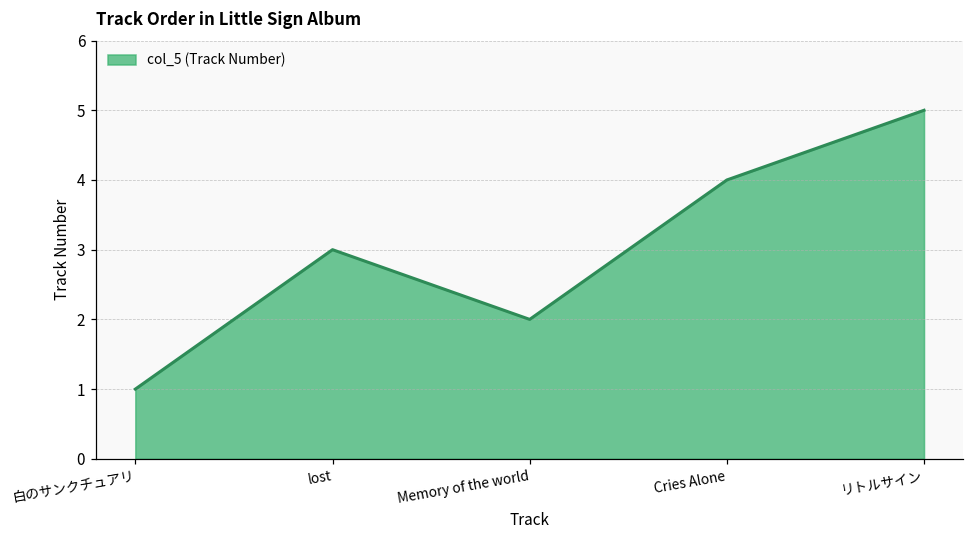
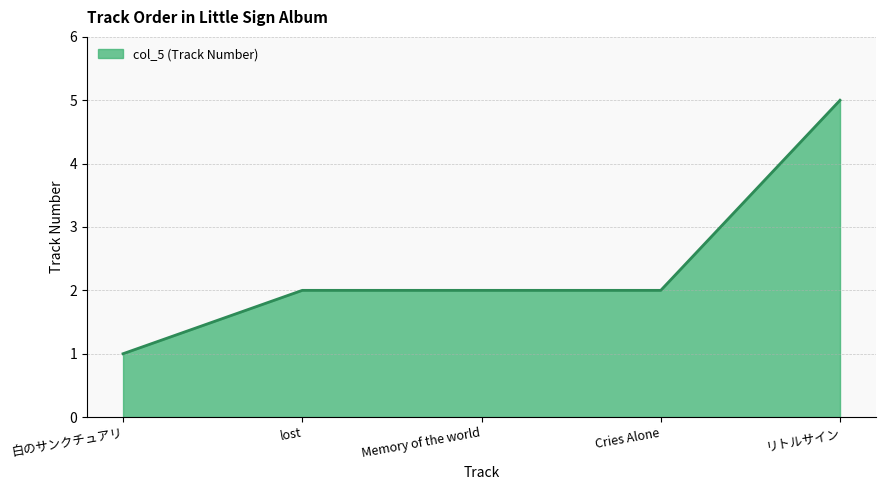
  {
    "白のサンクチュアリ": 1,
-   "lost": 3,
+   "lost": 2,
    "Memory of the world": 2,
-   "Cries Alone": 4,
+   "Cries Alone": 2,
    "リトルサイン": 5
  }
